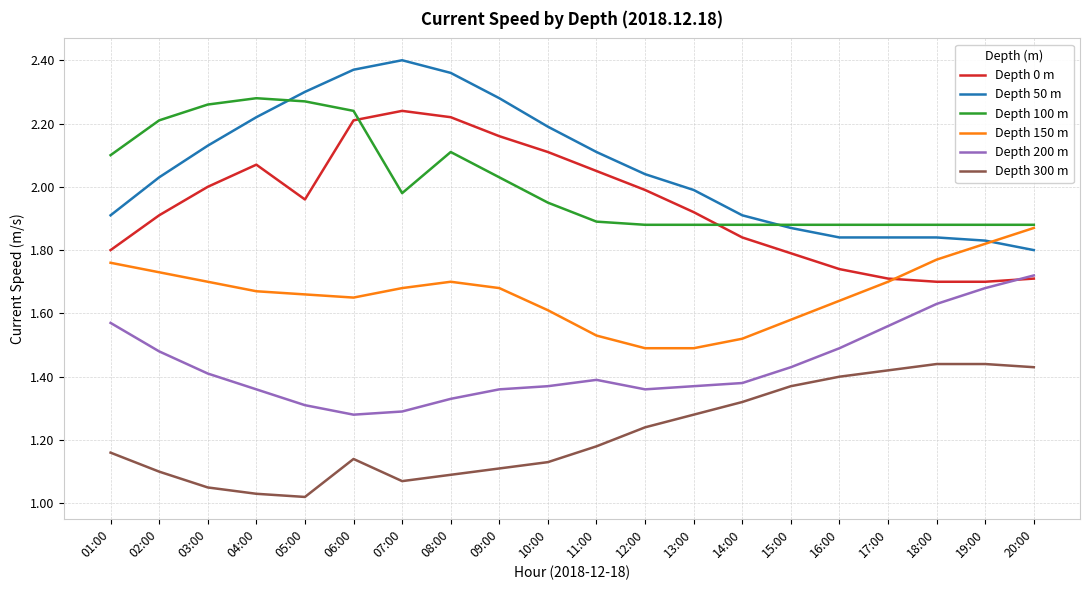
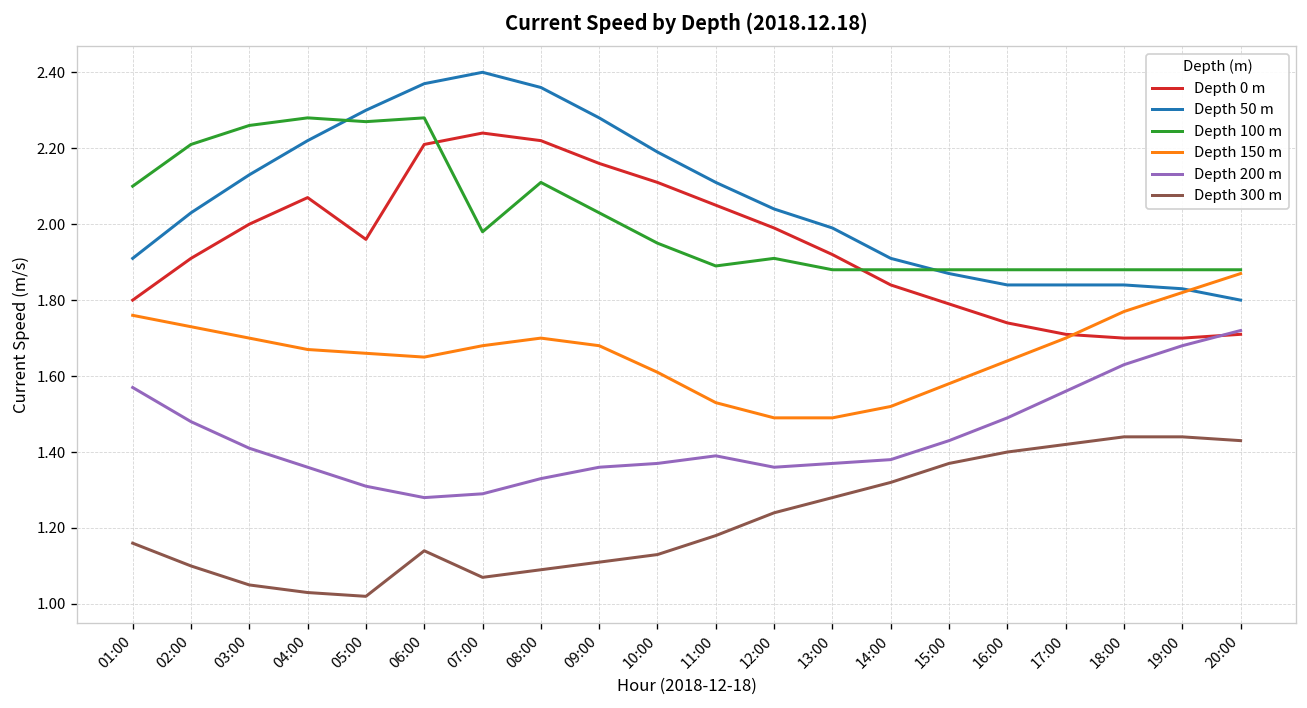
  {
    "Depth 0 m": {
      "01:00": 1.80,
      "02:00": 1.91,
      "03:00": 2.00,
      "04:00": 2.07,
      "05:00": 1.96,
      "06:00": 2.21,
      "07:00": 2.24,
      "08:00": 2.22,
      "09:00": 2.16,
      "10:00": 2.11,
      "11:00": 2.05,
      "12:00": 1.99,
      "13:00": 1.92,
      "14:00": 1.84,
      "15:00": 1.79,
      "16:00": 1.74,
      "17:00": 1.71,
      "18:00": 1.70,
      "19:00": 1.70,
      "20:00": 1.71
    },
    "Depth 50 m": {
      "01:00": 1.91,
      "02:00": 2.03,
      "03:00": 2.13,
      "04:00": 2.22,
      "05:00": 2.30,
      "06:00": 2.37,
      "07:00": 2.40,
      "08:00": 2.36,
      "09:00": 2.28,
      "10:00": 2.19,
      "11:00": 2.11,
      "12:00": 2.04,
      "13:00": 1.99,
      "14:00": 1.91,
      "15:00": 1.87,
      "16:00": 1.84,
      "17:00": 1.84,
      "18:00": 1.84,
      "19:00": 1.83,
      "20:00": 1.80
    },
    "Depth 100 m": {
      "01:00": 2.10,
      "02:00": 2.21,
      "03:00": 2.26,
      "04:00": 2.28,
      "05:00": 2.27,
-     "06:00": 2.24,
+     "06:00": 2.28,
      "07:00": 1.98,
      "08:00": 2.11,
      "09:00": 2.03,
      "10:00": 1.95,
      "11:00": 1.89,
-     "12:00": 1.88,
+     "12:00": 1.91,
      "13:00": 1.88,
      "14:00": 1.88,
      "15:00": 1.88,
      "16:00": 1.88,
      "17:00": 1.88,
      "18:00": 1.88,
      "19:00": 1.88,
      "20:00": 1.88
    },
    "Depth 150 m": {
      "01:00": 1.76,
      "02:00": 1.73,
      "03:00": 1.70,
      "04:00": 1.67,
      "05:00": 1.66,
      "06:00": 1.65,
      "07:00": 1.68,
      "08:00": 1.70,
      "09:00": 1.68,
      "10:00": 1.61,
      "11:00": 1.53,
      "12:00": 1.49,
      "13:00": 1.49,
      "14:00": 1.52,
      "15:00": 1.58,
      "16:00": 1.64,
      "17:00": 1.70,
      "18:00": 1.77,
      "19:00": 1.82,
      "20:00": 1.87
    },
    "Depth 200 m": {
      "01:00": 1.57,
      "02:00": 1.48,
      "03:00": 1.41,
      "04:00": 1.36,
      "05:00": 1.31,
      "06:00": 1.28,
      "07:00": 1.29,
      "08:00": 1.33,
      "09:00": 1.36,
      "10:00": 1.37,
      "11:00": 1.39,
      "12:00": 1.36,
      "13:00": 1.37,
      "14:00": 1.38,
      "15:00": 1.43,
      "16:00": 1.49,
      "17:00": 1.56,
      "18:00": 1.63,
      "19:00": 1.68,
      "20:00": 1.72
    },
    "Depth 300 m": {
      "01:00": 1.16,
      "02:00": 1.10,
      "03:00": 1.05,
      "04:00": 1.03,
      "05:00": 1.02,
      "06:00": 1.14,
      "07:00": 1.07,
      "08:00": 1.09,
      "09:00": 1.11,
      "10:00": 1.13,
      "11:00": 1.18,
      "12:00": 1.24,
      "13:00": 1.28,
      "14:00": 1.32,
      "15:00": 1.37,
      "16:00": 1.40,
      "17:00": 1.42,
      "18:00": 1.44,
      "19:00": 1.44,
      "20:00": 1.43
    }
  }
